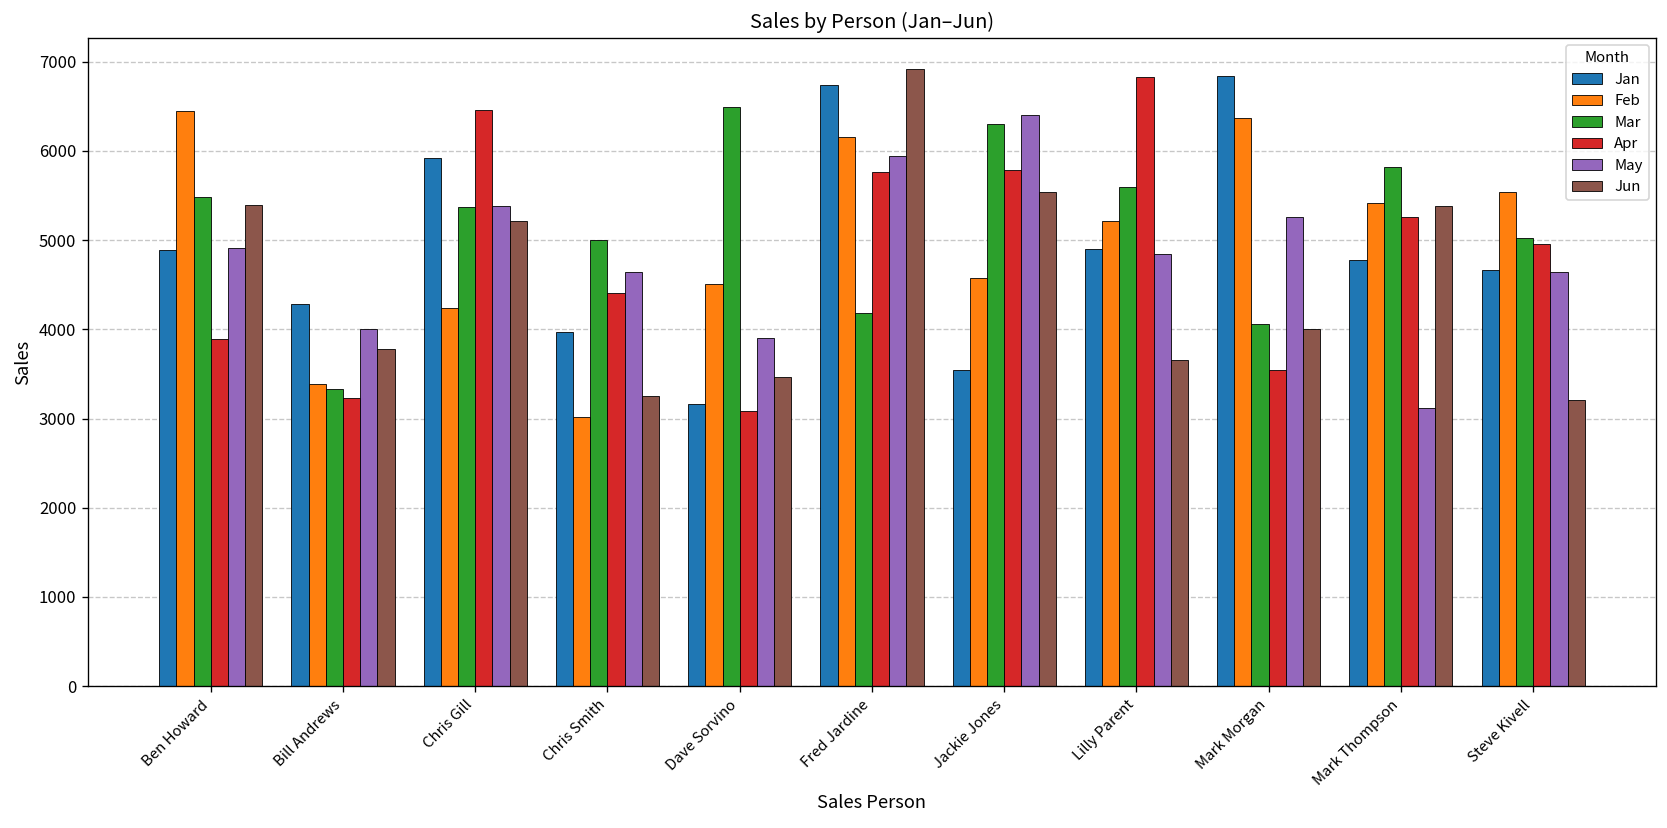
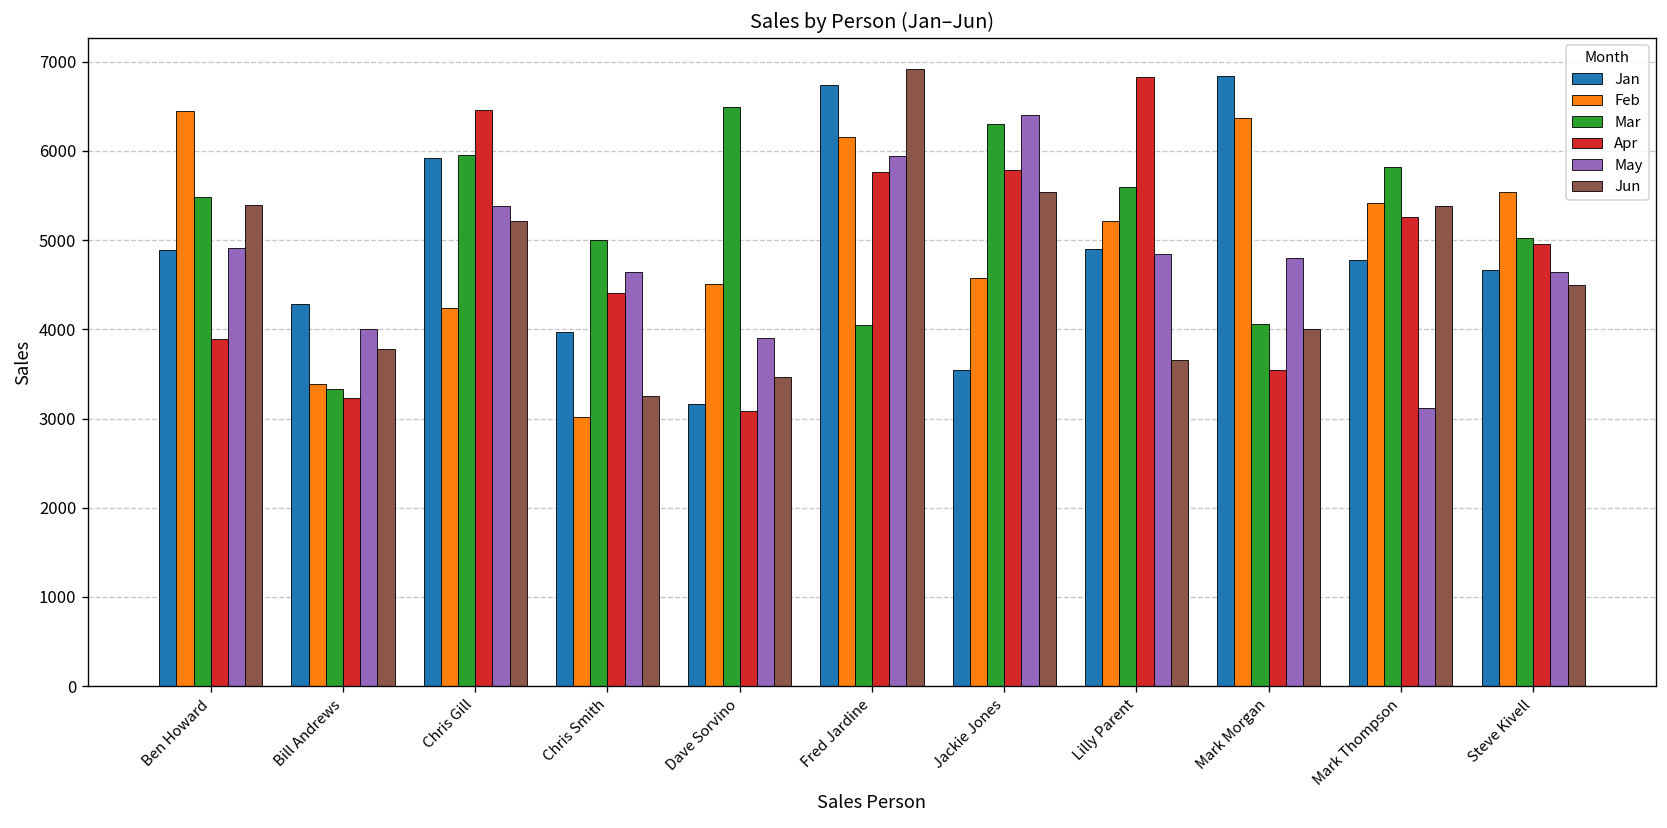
  {
    "Jan": {
      "Ben Howard": 4900,
      "Bill Andrews": 4300,
      "Chris Gill": 5900,
      "Chris Smith": 4000,
      "Dave Sorvino": 3200,
      "Fred Jardine": 6700,
      "Jackie Jones": 3500,
      "Lilly Parent": 4900,
      "Mark Morgan": 6800,
      "Mark Thompson": 4800,
      "Steve Kivell": 4700
    },
    "Feb": {
      "Ben Howard": 6400,
      "Bill Andrews": 3400,
      "Chris Gill": 4200,
      "Chris Smith": 3000,
      "Dave Sorvino": 4500,
      "Fred Jardine": 6200,
      "Jackie Jones": 4600,
      "Lilly Parent": 5200,
      "Mark Morgan": 6400,
      "Mark Thompson": 5400,
      "Steve Kivell": 5500
    },
    "Mar": {
      "Ben Howard": 5500,
      "Bill Andrews": 3300,
-     "Chris Gill": 5400,
+     "Chris Gill": 6000,
      "Chris Smith": 5000,
      "Dave Sorvino": 6500,
-     "Fred Jardine": 4200,
+     "Fred Jardine": 4000,
      "Jackie Jones": 6300,
      "Lilly Parent": 5600,
      "Mark Morgan": 4100,
      "Mark Thompson": 5800,
      "Steve Kivell": 5000
    },
    "Apr": {
      "Ben Howard": 3900,
      "Bill Andrews": 3200,
      "Chris Gill": 6500,
      "Chris Smith": 4400,
      "Dave Sorvino": 3100,
      "Fred Jardine": 5800,
      "Jackie Jones": 5800,
      "Lilly Parent": 6800,
      "Mark Morgan": 3500,
      "Mark Thompson": 5300,
      "Steve Kivell": 5000
    },
    "May": {
      "Ben Howard": 4900,
      "Bill Andrews": 4000,
      "Chris Gill": 5400,
      "Chris Smith": 4600,
      "Dave Sorvino": 3900,
      "Fred Jardine": 5900,
      "Jackie Jones": 6400,
      "Lilly Parent": 4800,
-     "Mark Morgan": 5300,
+     "Mark Morgan": 4800,
      "Mark Thompson": 3100,
      "Steve Kivell": 4600
    },
    "Jun": {
      "Ben Howard": 5400,
      "Bill Andrews": 3800,
      "Chris Gill": 5200,
      "Chris Smith": 3300,
      "Dave Sorvino": 3500,
      "Fred Jardine": 6900,
      "Jackie Jones": 5500,
      "Lilly Parent": 3700,
      "Mark Morgan": 4000,
      "Mark Thompson": 5400,
-     "Steve Kivell": 3200
+     "Steve Kivell": 4500
    }
  }
